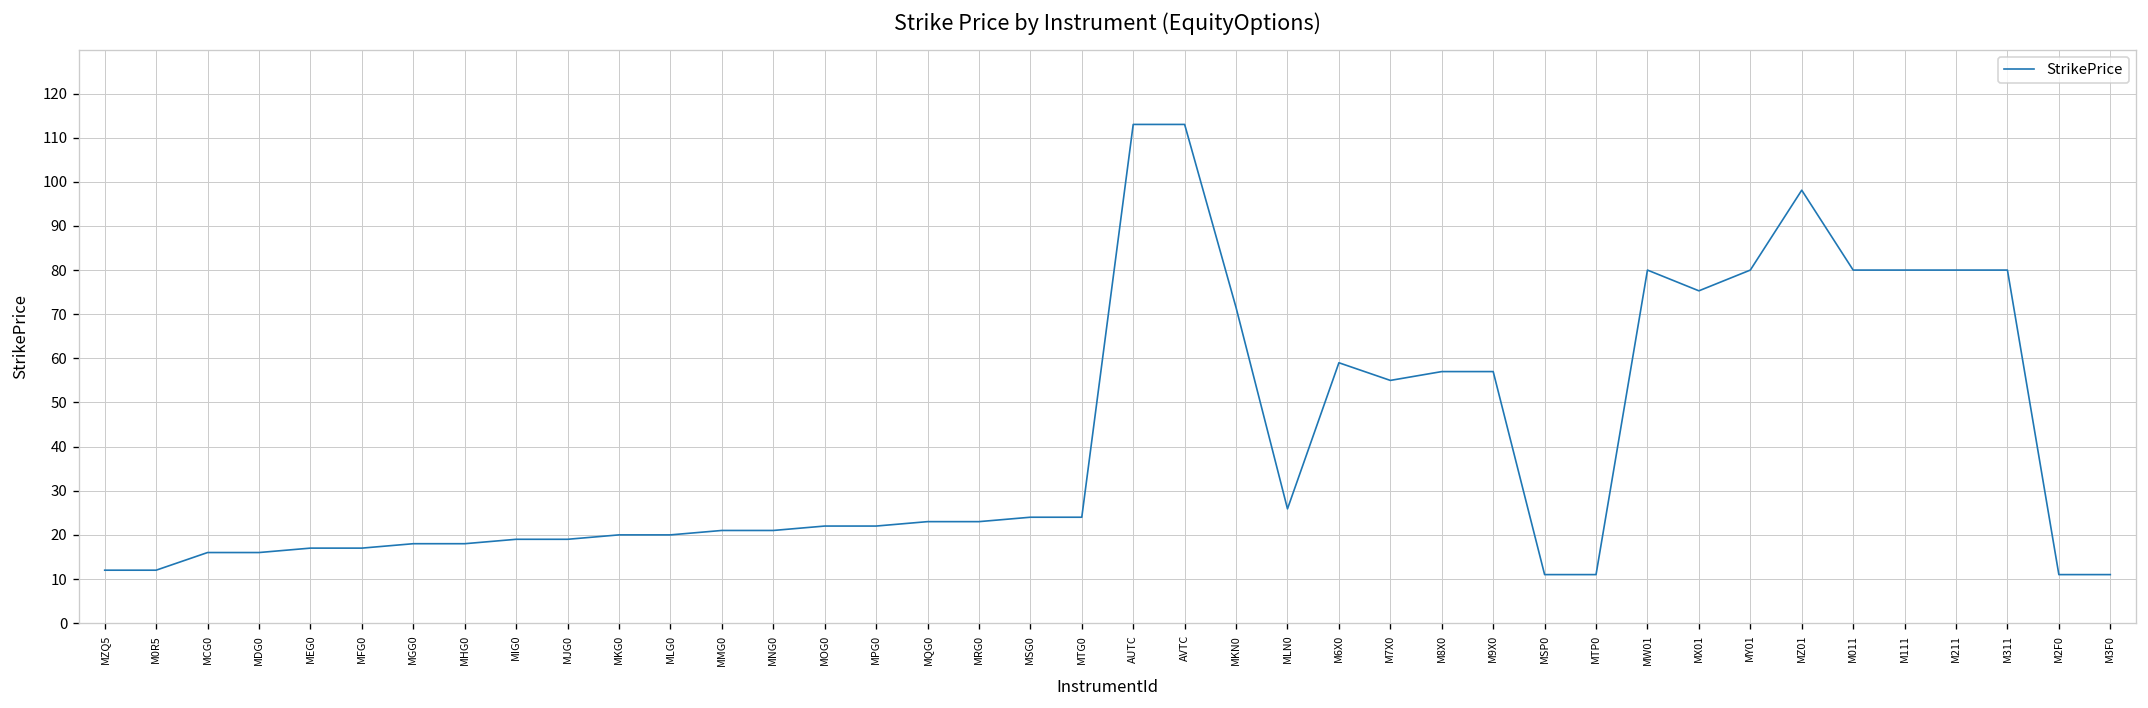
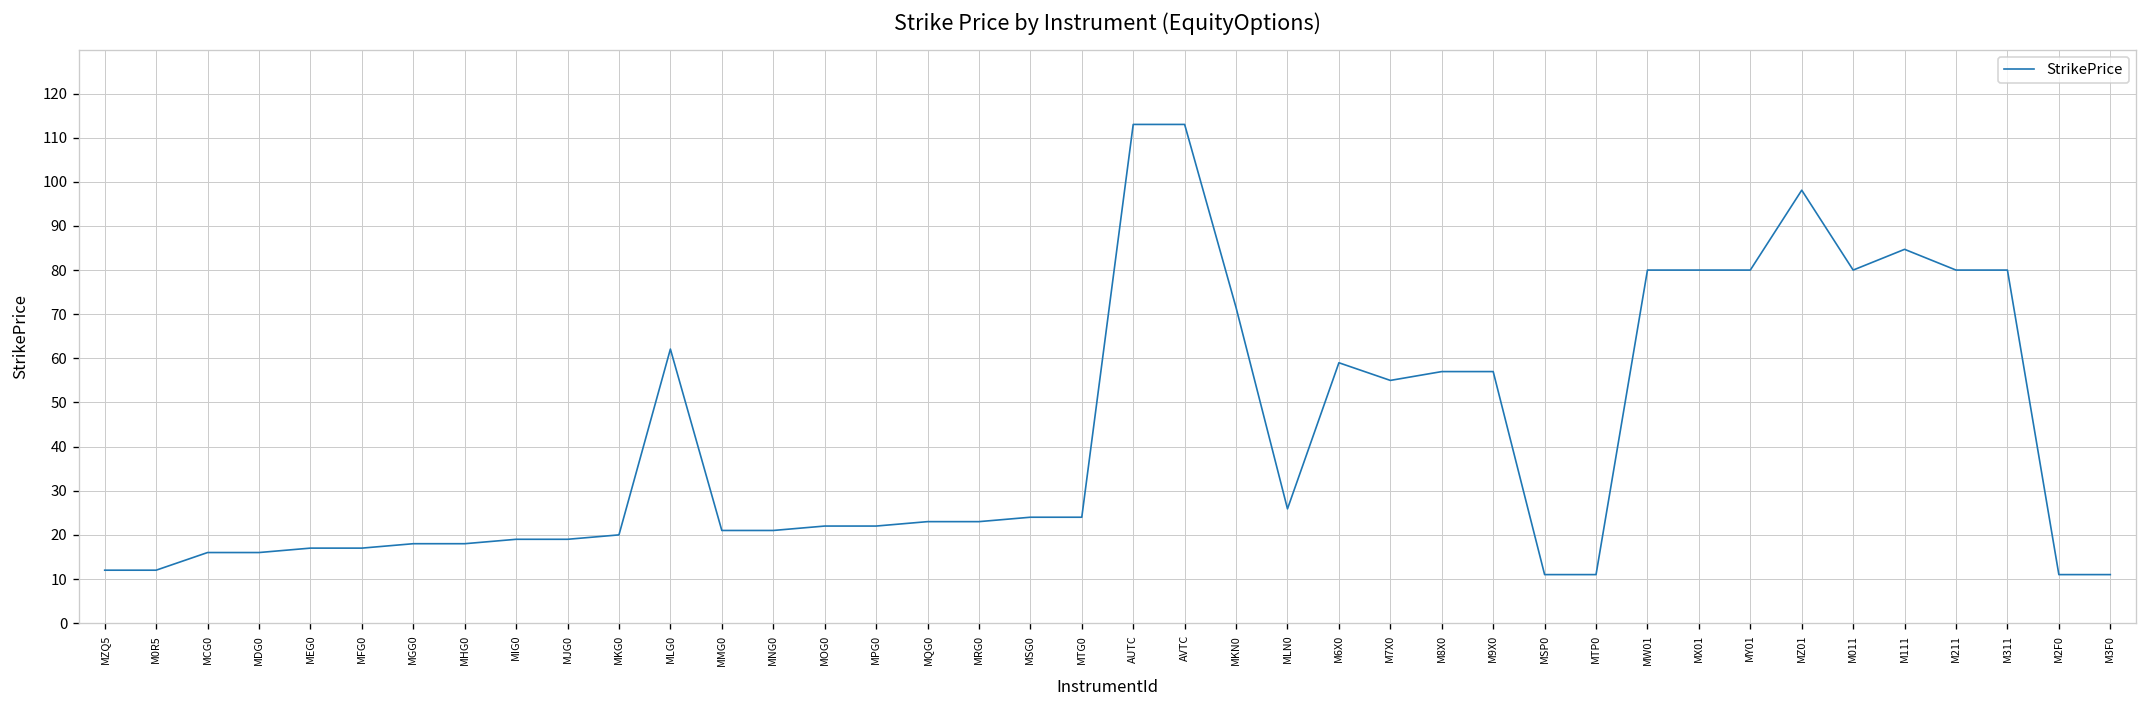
  {
    "MZQ5": 12,
    "M0R5": 12,
    "MCG0": 16,
    "MDG0": 16,
    "MEG0": 17,
    "MFG0": 17,
    "MGG0": 18,
    "MHG0": 18,
    "MIG0": 19,
    "MJG0": 19,
    "MKG0": 20,
-   "MLG0": 20,
+   "MLG0": 62,
    "MMG0": 21,
    "MNG0": 21,
    "MOG0": 22,
    "MPG0": 22,
    "MQG0": 23,
    "MRG0": 23,
    "MSG0": 24,
    "MTG0": 24,
    "AUTC": 113,
    "AVTC": 113,
    "MKN0": 72,
    "MLN0": 26,
    "M6X0": 59,
    "M7X0": 55,
    "M8X0": 57,
    "M9X0": 57,
    "MSP0": 11,
    "MTP0": 11,
    "MW01": 80,
-   "MX01": 75,
+   "MX01": 80,
    "MY01": 80,
    "MZ01": 98,
    "M011": 80,
-   "M111": 80,
+   "M111": 85,
    "M211": 80,
    "M311": 80,
    "M2F0": 11,
    "M3F0": 11
  }
